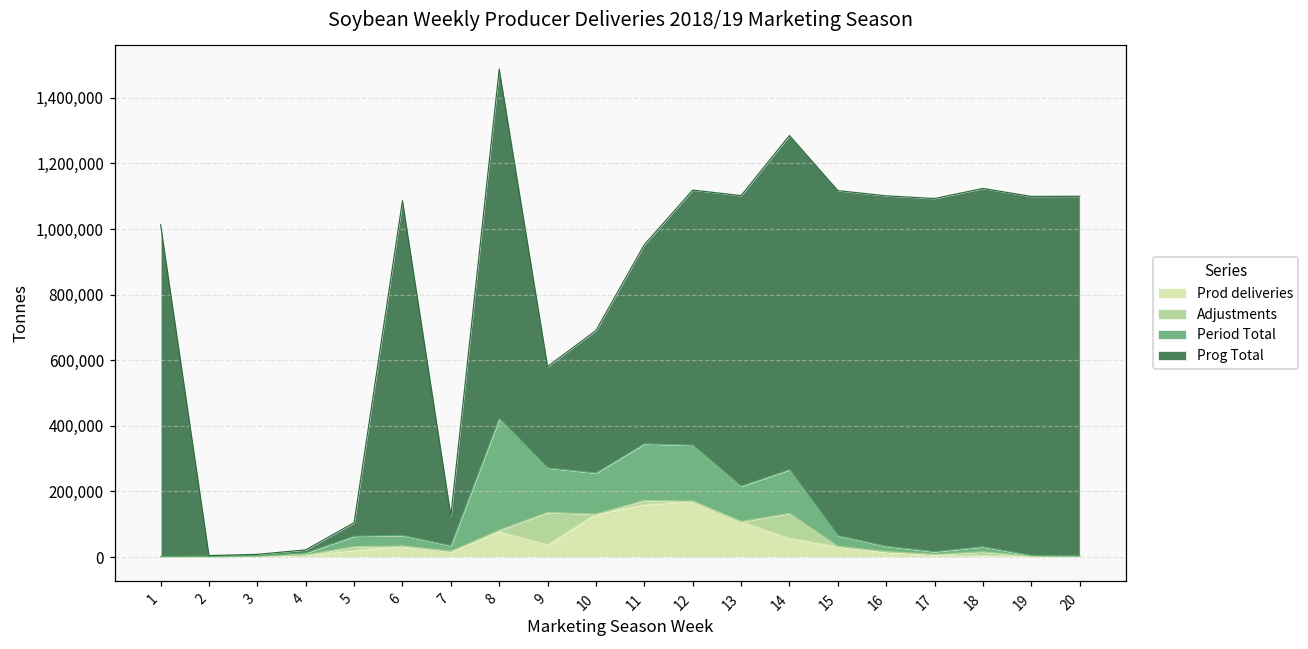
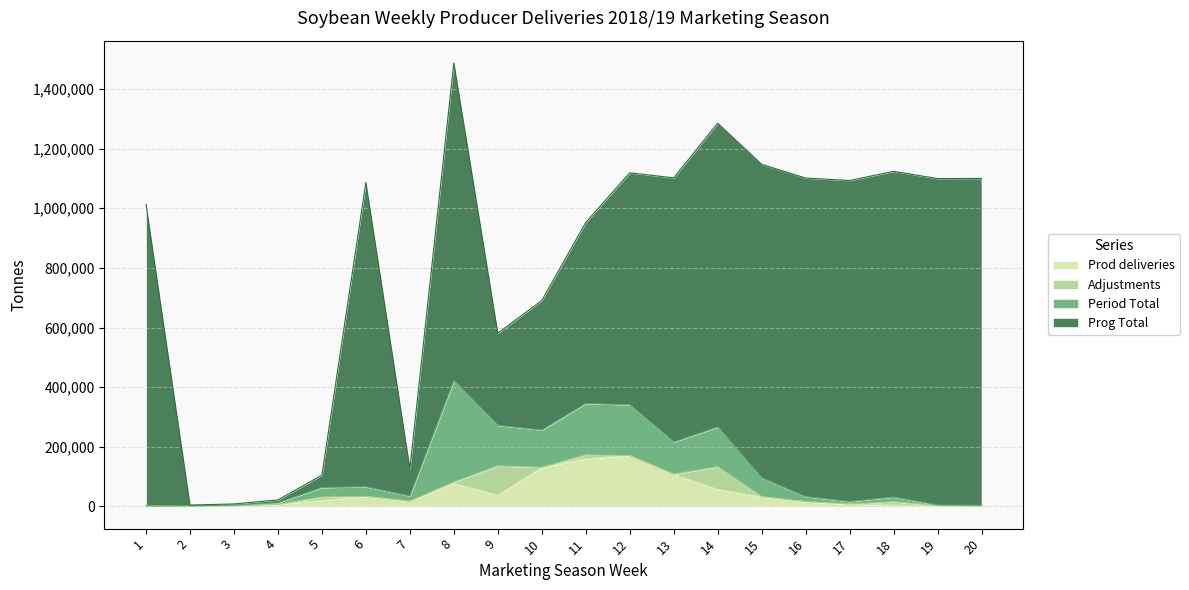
  {
    "Period Total": {
      "5": "30,000",
      "6": "30,000",
      "7": "20,000",
      "8": "340,000",
      "9": "140,000",
      "10": "130,000",
      "11": "170,000",
      "12": "170,000",
      "13": "110,000",
      "14": "130,000",
-     "15": "30,000",
+     "15": "60,000",
      "16": "20,000",
      "18": "20,000"
    },
    "Prog Total": {
      "1": "1,010,000",
      "4": "10,000",
      "5": "40,000",
      "6": "1,020,000",
      "7": "90,000",
      "8": "1,070,000",
      "9": "310,000",
      "10": "430,000",
      "11": "610,000",
      "12": "780,000",
      "13": "890,000",
      "14": "1,020,000",
      "15": "1,050,000",
      "16": "1,070,000",
      "17": "1,080,000",
      "18": "1,090,000",
      "19": "1,090,000",
      "20": "1,100,000"
    }
  }
